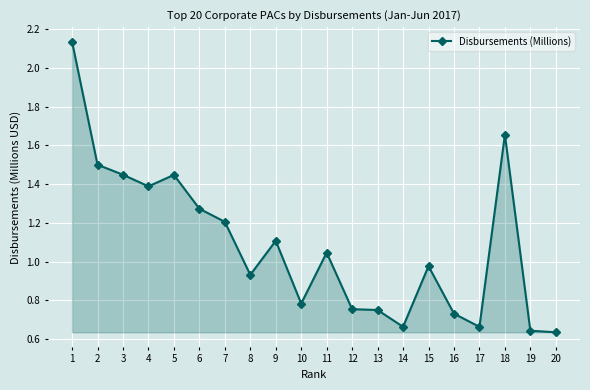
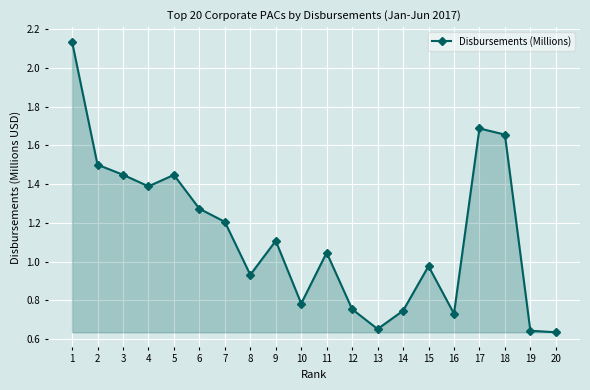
  {
    "1": 2.14,
    "2": 1.50,
    "3": 1.45,
    "4": 1.39,
    "5": 1.45,
    "6": 1.27,
    "7": 1.21,
    "8": 0.93,
    "9": 1.11,
    "10": 0.78,
    "11": 1.05,
    "12": 0.75,
-   "13": 0.75,
-   "14": 0.66,
+   "13": 0.65,
+   "14": 0.75,
    "15": 0.98,
    "16": 0.73,
-   "17": 0.66,
+   "17": 1.69,
    "18": 1.66,
    "19": 0.64,
    "20": 0.64
  }
